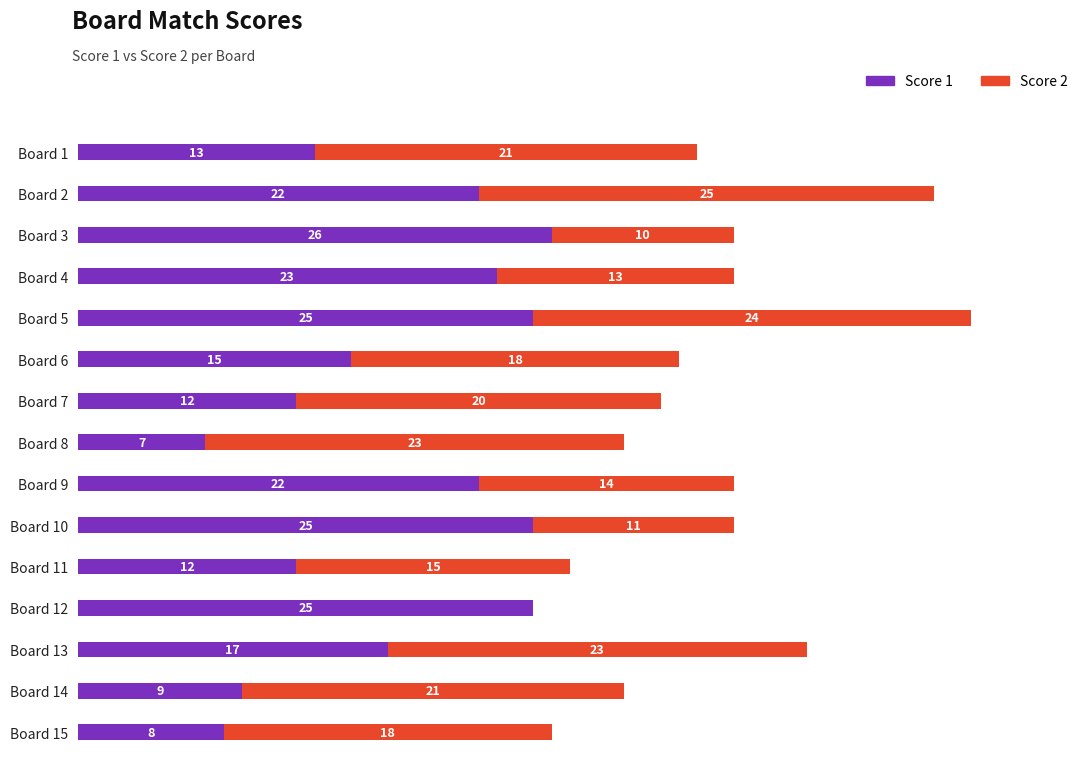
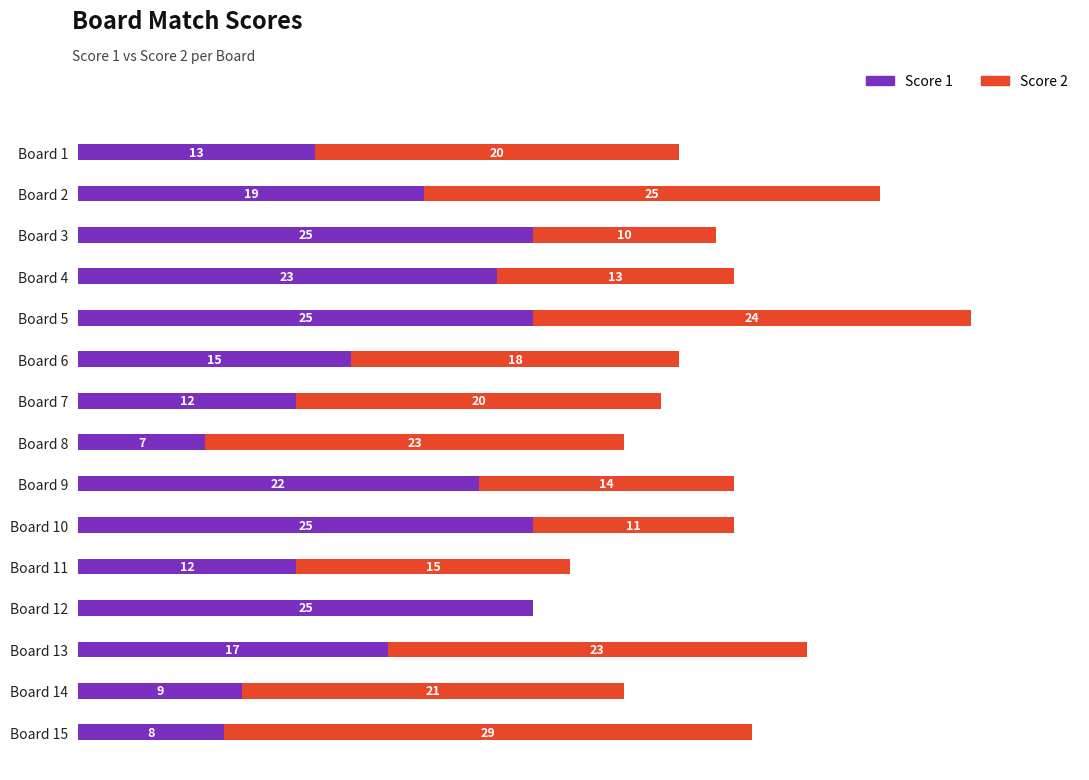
  {
    "Score 1": {
      "Board 1": 13,
-     "Board 2": 22,
-     "Board 3": 26,
+     "Board 2": 19,
+     "Board 3": 25,
      "Board 4": 23,
      "Board 5": 25,
      "Board 6": 15,
      "Board 7": 12,
      "Board 8": 7,
      "Board 9": 22,
      "Board 10": 25,
      "Board 11": 12,
      "Board 12": 25,
      "Board 13": 17,
      "Board 14": 9,
      "Board 15": 8
    },
    "Score 2": {
-     "Board 1": 21,
+     "Board 1": 20,
      "Board 2": 25,
      "Board 3": 10,
      "Board 4": 13,
      "Board 5": 24,
      "Board 6": 18,
      "Board 7": 20,
      "Board 8": 23,
      "Board 9": 14,
      "Board 10": 11,
      "Board 11": 15,
      "Board 13": 23,
      "Board 14": 21,
-     "Board 15": 18
+     "Board 15": 29
    }
  }
